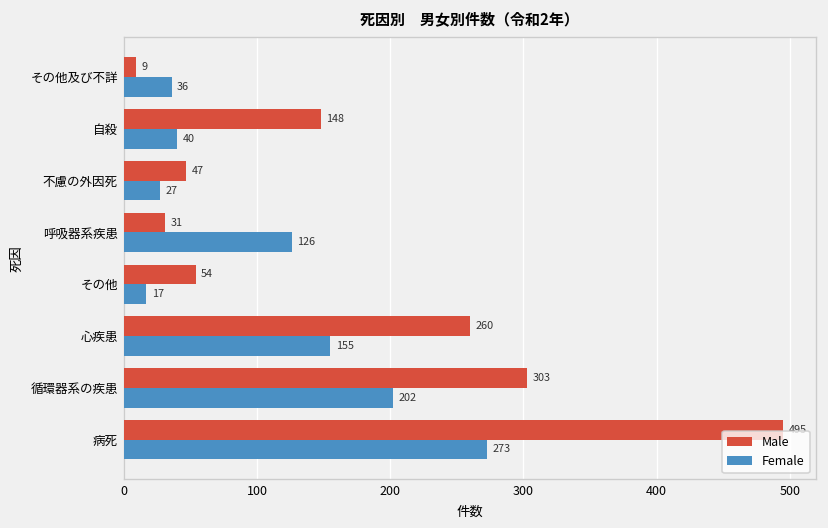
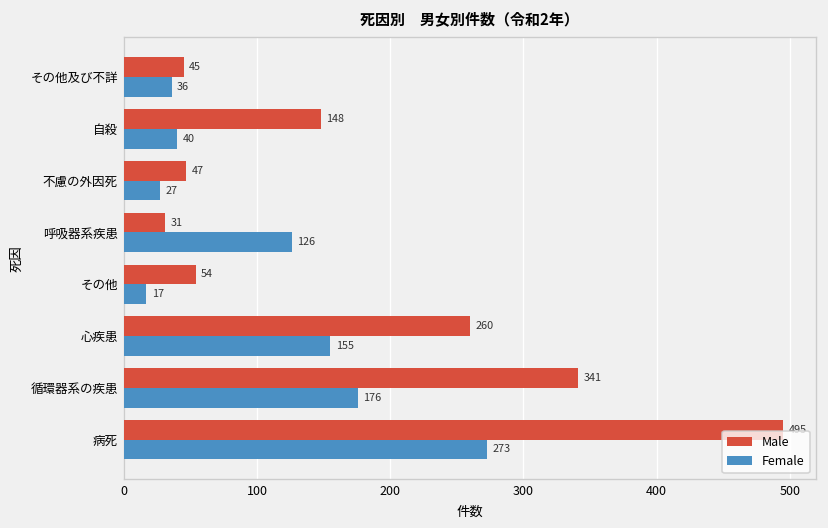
  {
    "Male": {
-     "その他及び不詳": 9,
+     "その他及び不詳": 45,
      "自殺": 148,
      "不慮の外因死": 47,
      "呼吸器系疾患": 31,
      "その他": 54,
      "心疾患": 260,
-     "循環器系の疾患": 303
+     "循環器系の疾患": 341
    },
    "Female": {
      "その他及び不詳": 36,
      "自殺": 40,
      "不慮の外因死": 27,
      "呼吸器系疾患": 126,
      "その他": 17,
      "心疾患": 155,
-     "循環器系の疾患": 202,
+     "循環器系の疾患": 176,
      "病死": 273
    }
  }
